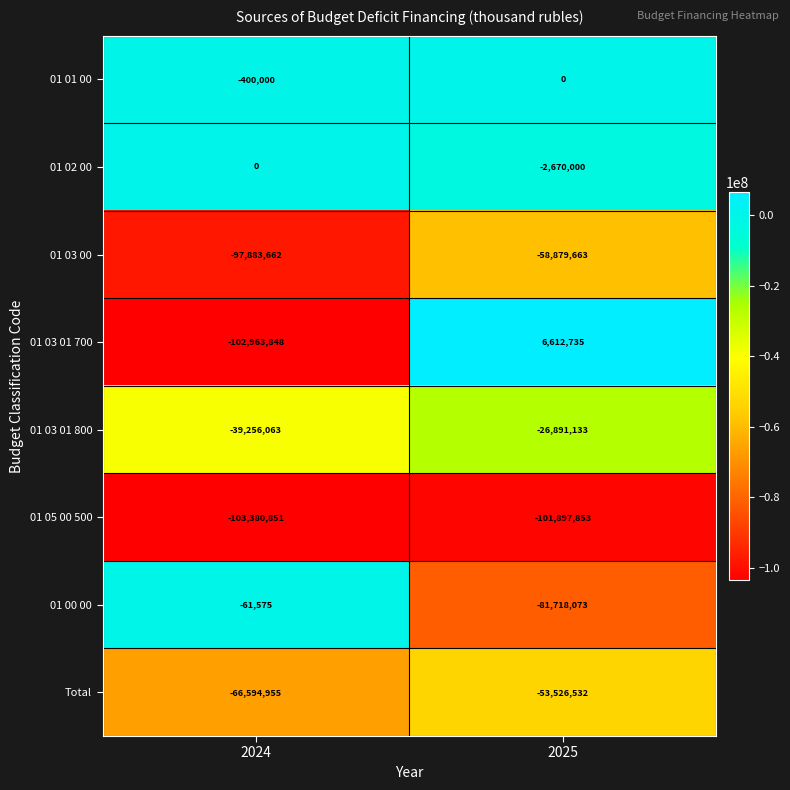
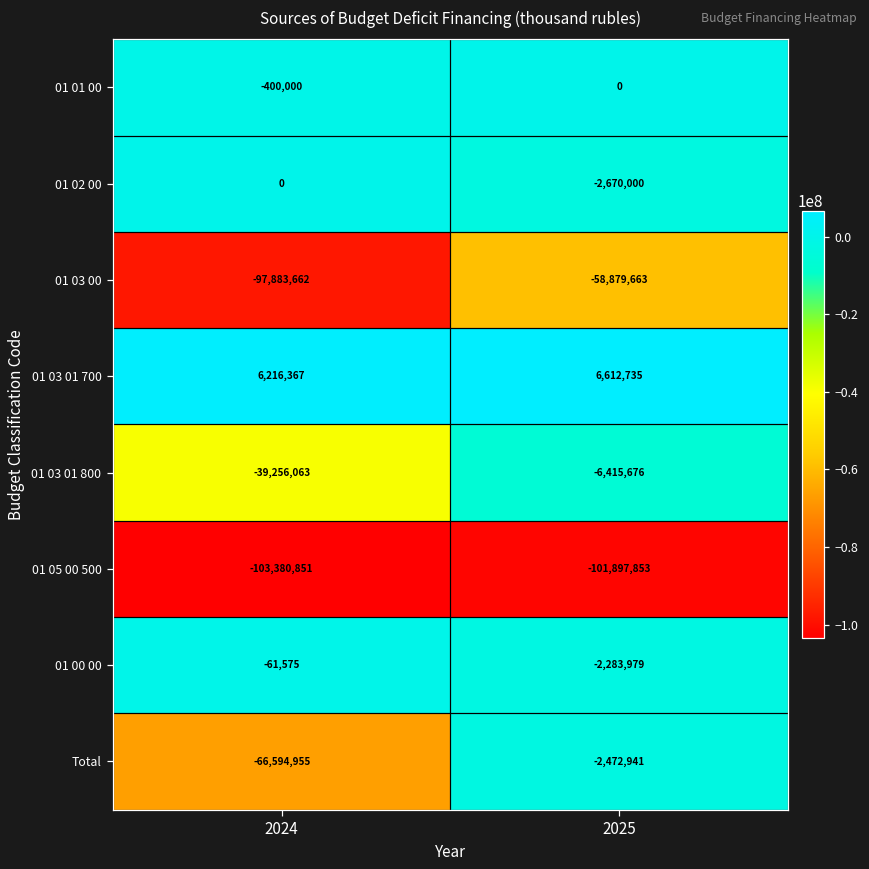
  {
    "01 01 00": {
      "2024": "-400,000",
      "2025": "0"
    },
    "01 02 00": {
      "2024": "0",
      "2025": "-2,670,000"
    },
    "01 03 00": {
      "2024": "-97,883,662",
      "2025": "-58,879,663"
    },
    "01 03 01 700": {
-     "2024": "-102,963,848",
+     "2024": "6,216,367",
      "2025": "6,612,735"
    },
    "01 03 01 800": {
      "2024": "-39,256,063",
-     "2025": "-26,891,133"
+     "2025": "-6,415,676"
    },
    "01 05 00 500": {
      "2024": "-103,380,851",
      "2025": "-101,897,853"
    },
    "01 00 00": {
      "2024": "-61,575",
-     "2025": "-81,718,073"
+     "2025": "-2,283,979"
    },
    "Total": {
      "2024": "-66,594,955",
-     "2025": "-53,526,532"
+     "2025": "-2,472,941"
    }
  }
